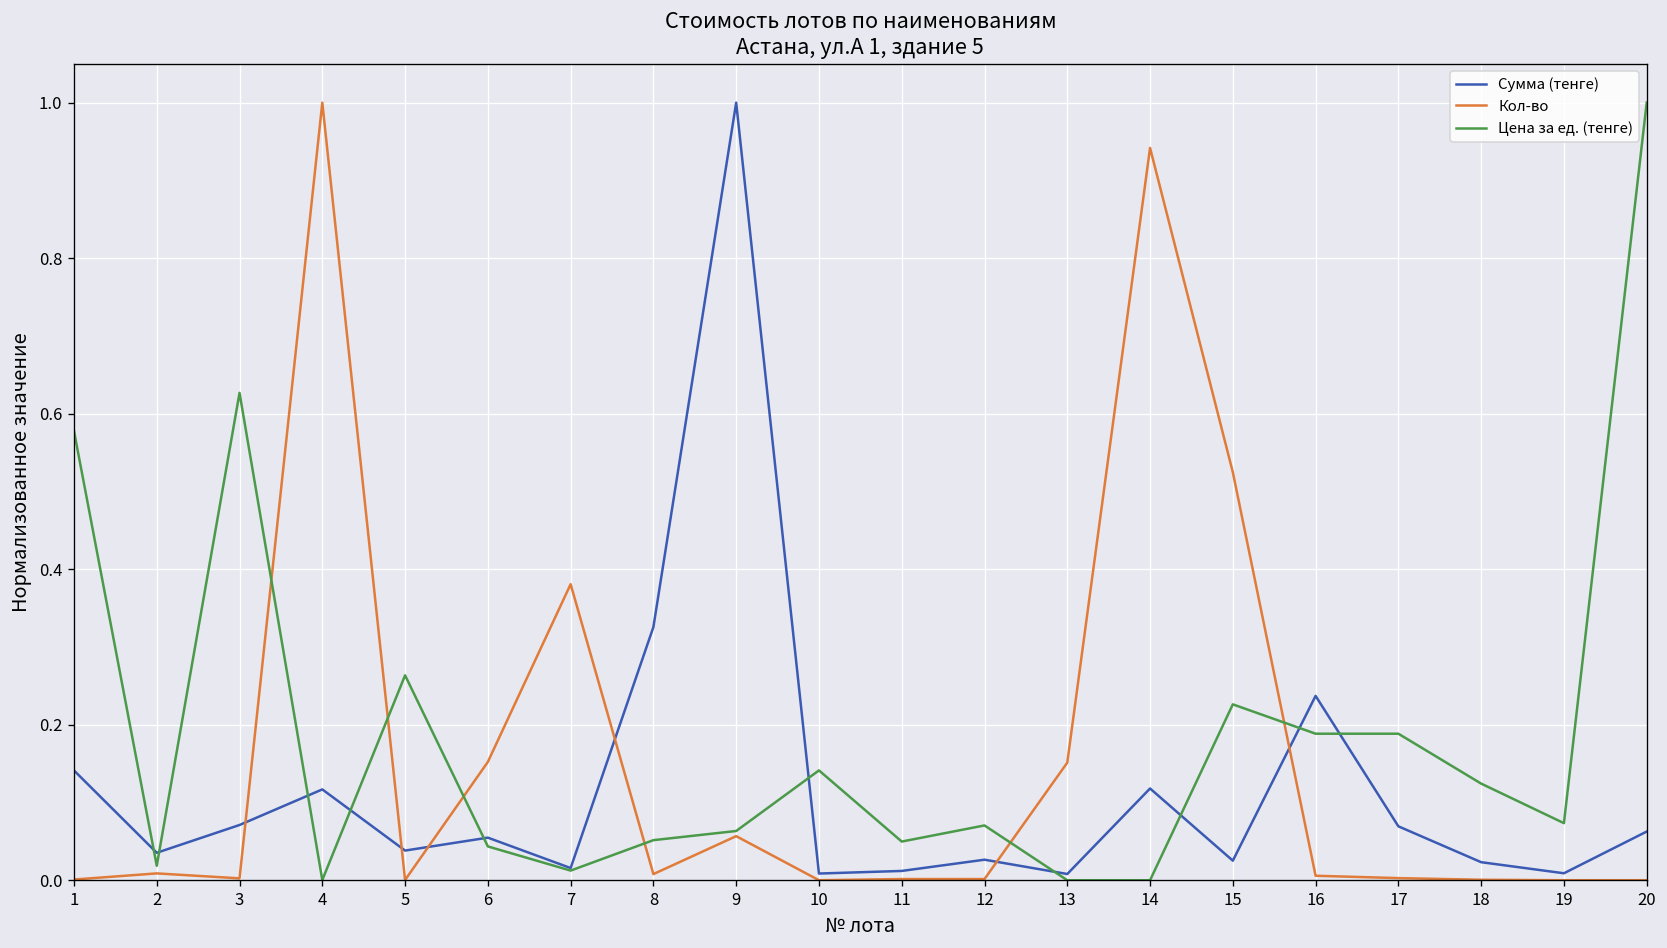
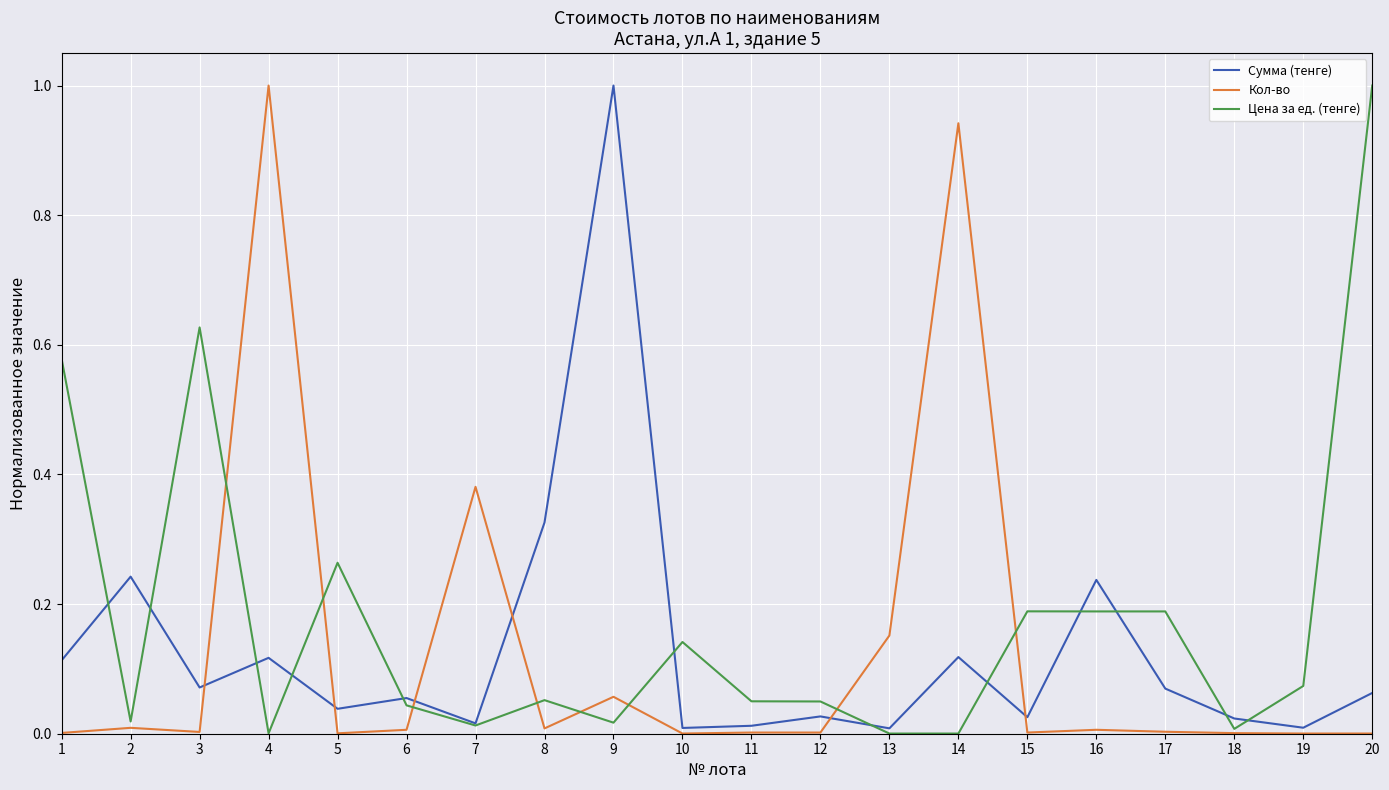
  {
    "Сумма (тенге)": {
-     "1": 0.14,
-     "2": 0.04,
+     "1": 0.11,
+     "2": 0.24,
      "3": 0.07,
      "4": 0.12,
      "5": 0.04,
      "6": 0.06,
      "8": 0.33,
      "9": 1.00,
      "10": 0.01,
      "11": 0.01,
      "12": 0.03,
      "13": 0.01,
      "14": 0.12,
      "15": 0.03,
      "16": 0.24,
      "17": 0.07,
      "18": 0.02,
      "19": 0.01,
      "20": 0.06
    },
    "Кол-во": {
      "1": 0.00,
      "2": 0.01,
      "3": 0.00,
      "4": 1.00,
      "5": 0.00,
-     "6": 0.15,
+     "6": 0.01,
      "7": 0.38,
      "8": 0.01,
      "9": 0.06,
      "10": 0.00,
      "11": 0.00,
      "12": 0.00,
      "13": 0.15,
      "14": 0.94,
-     "15": 0.52,
+     "15": 0.00,
      "16": 0.01,
      "17": 0.00,
      "18": 0.00,
      "19": 0.00,
      "20": 0.00
    },
    "Цена за ед. (тенге)": {
      "1": 0.58,
      "2": 0.02,
      "3": 0.63,
      "4": 0.00,
      "5": 0.26,
      "6": 0.04,
      "8": 0.05,
-     "9": 0.06,
+     "9": 0.02,
      "10": 0.14,
      "11": 0.05,
-     "12": 0.07,
+     "12": 0.05,
      "13": 0.00,
      "14": 0.00,
-     "15": 0.23,
+     "15": 0.19,
      "16": 0.19,
      "17": 0.19,
-     "18": 0.12,
+     "18": 0.01,
      "19": 0.07,
      "20": 1.00
    }
  }
